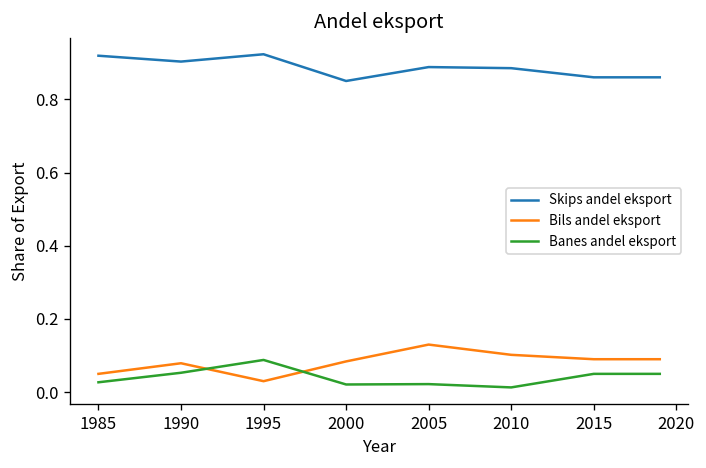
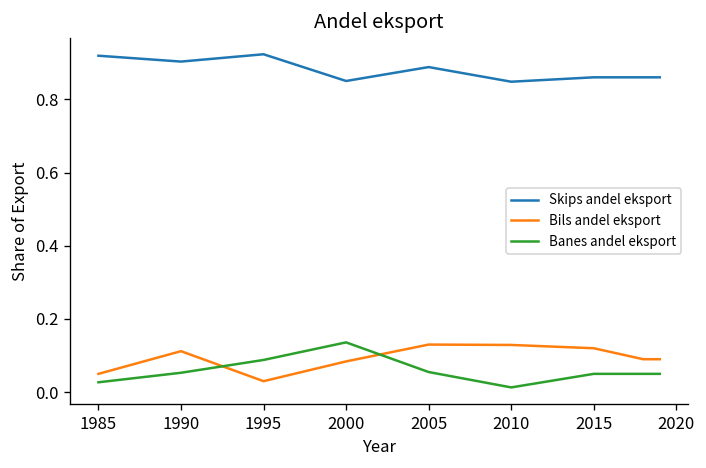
  {
    "Skips andel eksport": {
      "1985": 0.92,
      "1990": 0.90,
      "1995": 0.92,
      "2000": 0.85,
      "2005": 0.89,
-     "2010": 0.89,
+     "2010": 0.85,
      "2015": 0.86
    },
    "Bils andel eksport": {
      "1985": 0.05,
-     "1990": 0.08,
+     "1990": 0.11,
      "1995": 0.03,
      "2000": 0.08,
      "2005": 0.13,
-     "2010": 0.10,
-     "2015": 0.09
+     "2010": 0.13,
+     "2015": 0.12
    },
    "Banes andel eksport": {
      "1985": 0.03,
      "1990": 0.05,
      "1995": 0.09,
-     "2000": 0.02,
-     "2005": 0.02,
+     "2000": 0.14,
+     "2005": 0.06,
      "2010": 0.01,
      "2015": 0.05
    }
  }
